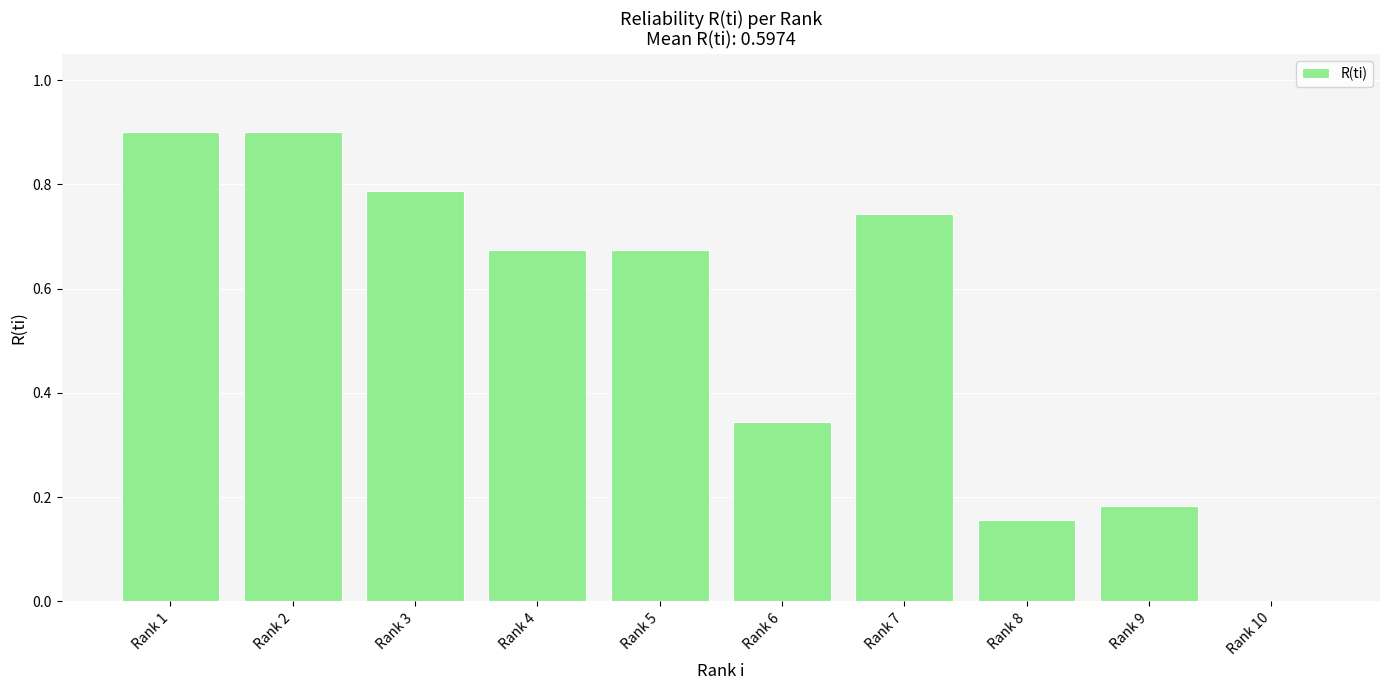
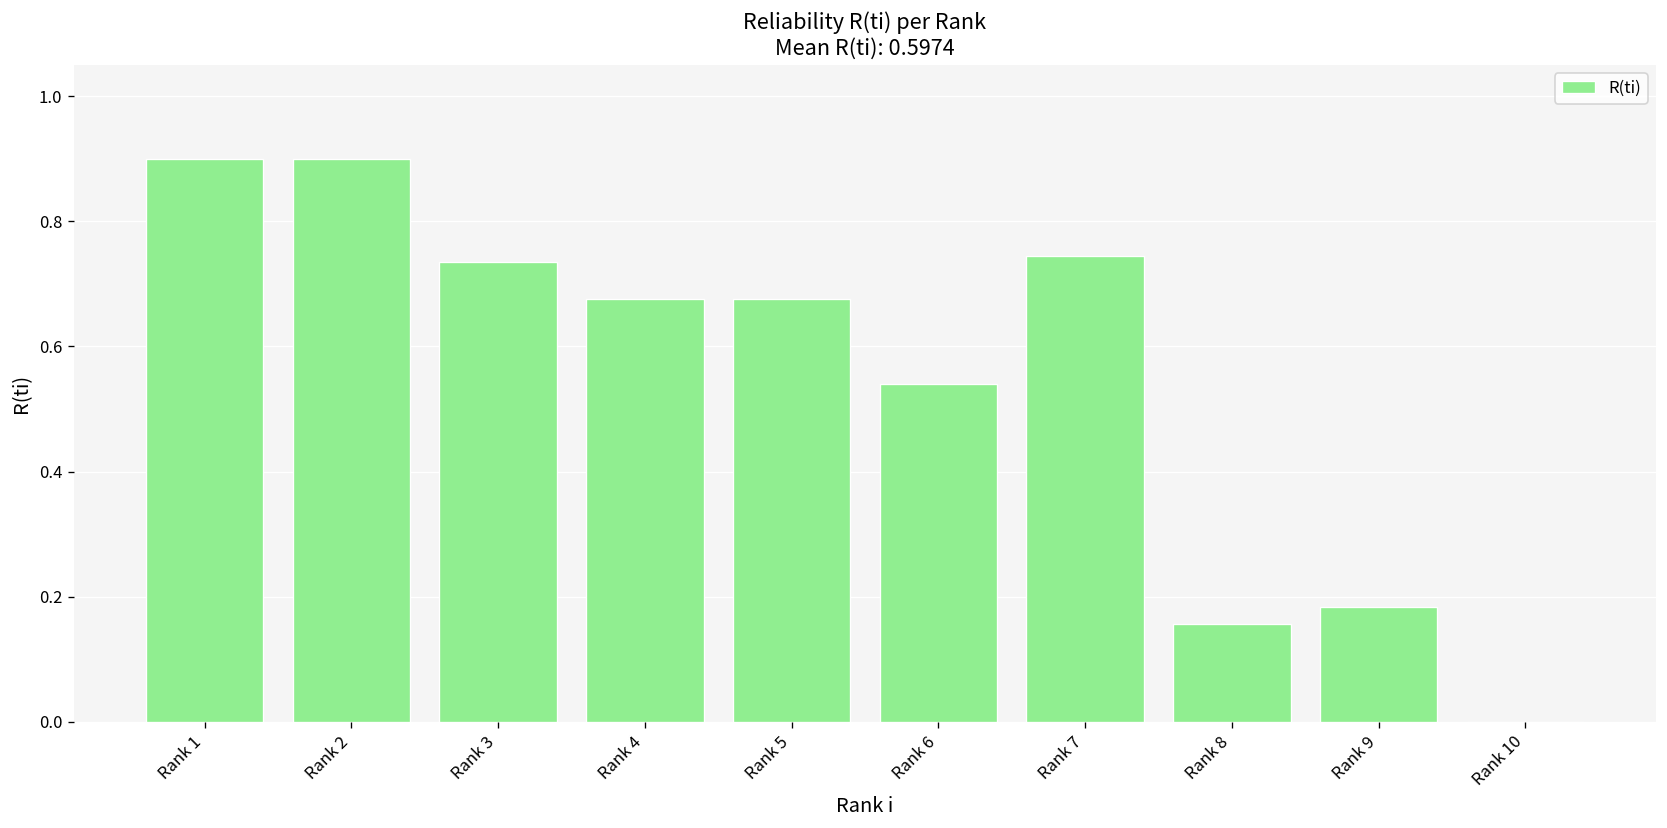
  {
    "Rank 1": 0.90,
    "Rank 2": 0.90,
-   "Rank 3": 0.79,
+   "Rank 3": 0.74,
    "Rank 4": 0.67,
    "Rank 5": 0.67,
-   "Rank 6": 0.34,
+   "Rank 6": 0.54,
    "Rank 7": 0.74,
    "Rank 8": 0.16,
    "Rank 9": 0.18,
    "Rank 10": 0.00
  }
